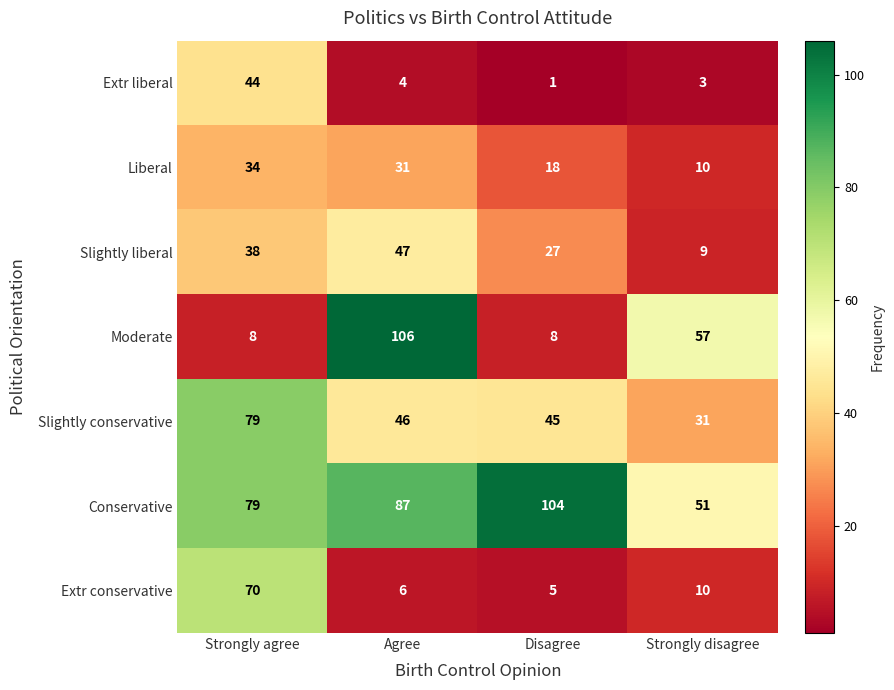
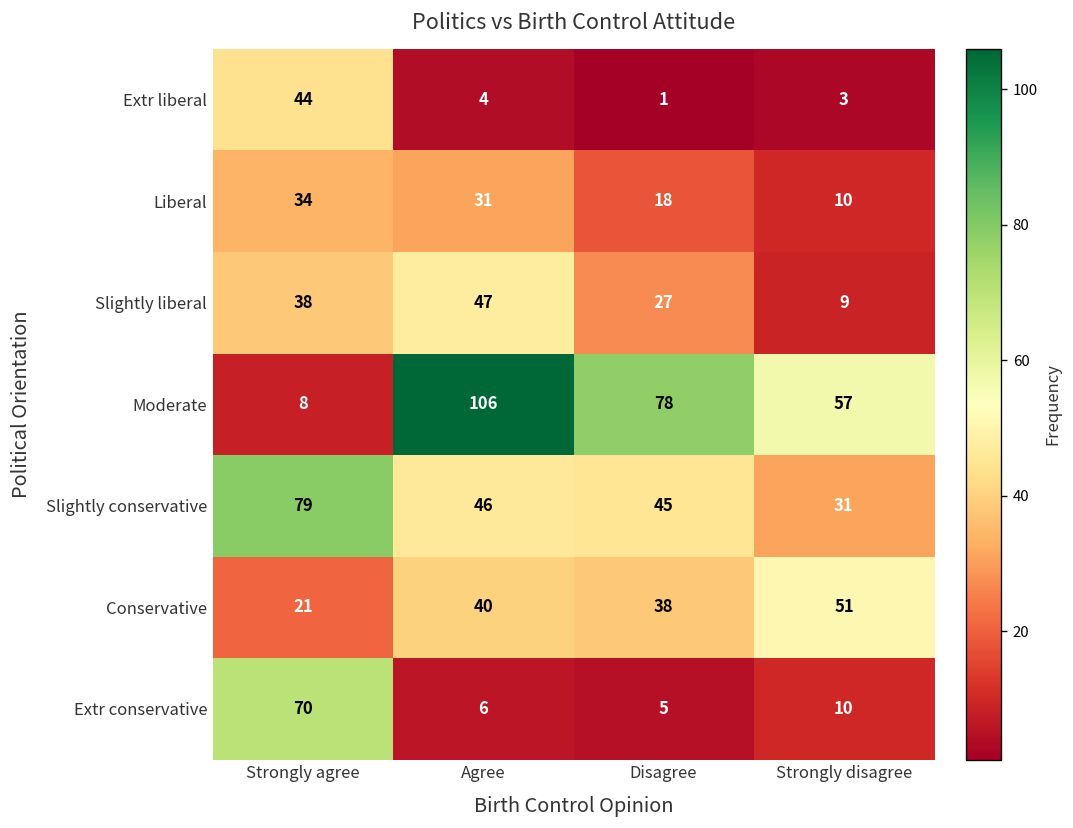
  {
    "Extr liberal": {
      "Strongly agree": 44,
      "Agree": 4,
      "Disagree": 1,
      "Strongly disagree": 3
    },
    "Liberal": {
      "Strongly agree": 34,
      "Agree": 31,
      "Disagree": 18,
      "Strongly disagree": 10
    },
    "Slightly liberal": {
      "Strongly agree": 38,
      "Agree": 47,
      "Disagree": 27,
      "Strongly disagree": 9
    },
    "Moderate": {
      "Strongly agree": 8,
      "Agree": 106,
-     "Disagree": 8,
+     "Disagree": 78,
      "Strongly disagree": 57
    },
    "Slightly conservative": {
      "Strongly agree": 79,
      "Agree": 46,
      "Disagree": 45,
      "Strongly disagree": 31
    },
    "Conservative": {
-     "Strongly agree": 79,
-     "Agree": 87,
-     "Disagree": 104,
+     "Strongly agree": 21,
+     "Agree": 40,
+     "Disagree": 38,
      "Strongly disagree": 51
    },
    "Extr conservative": {
      "Strongly agree": 70,
      "Agree": 6,
      "Disagree": 5,
      "Strongly disagree": 10
    }
  }
